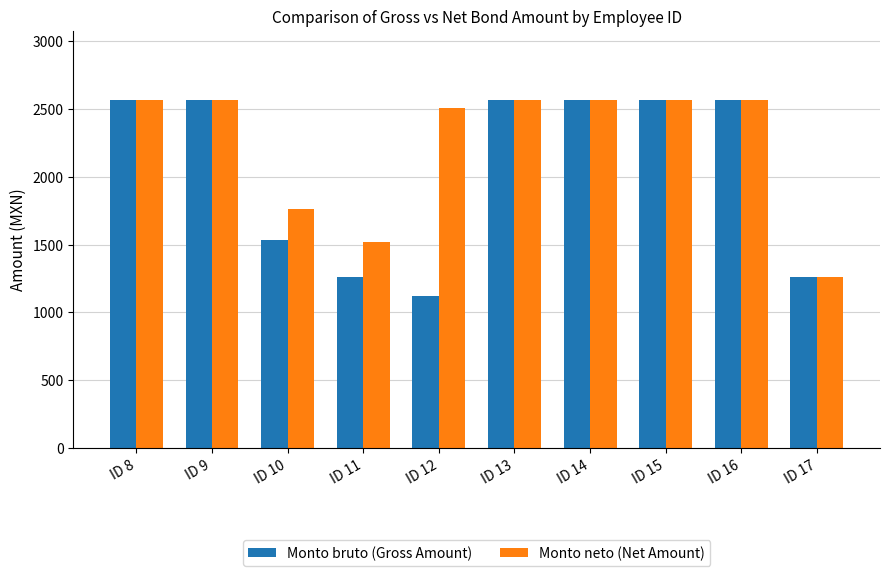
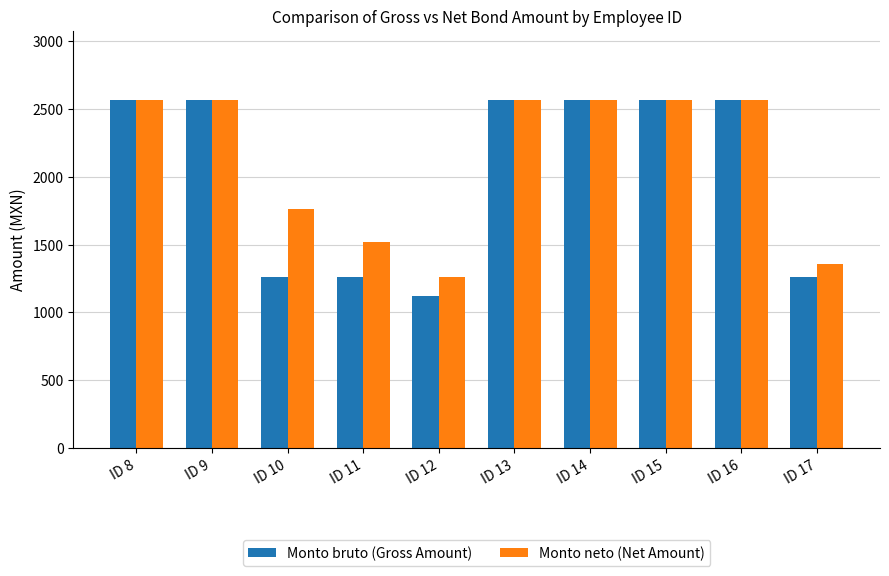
  {
    "Monto bruto (Gross Amount)": {
      "ID 8": 2560,
      "ID 9": 2560,
-     "ID 10": 1530,
+     "ID 10": 1260,
      "ID 11": 1260,
      "ID 12": 1120,
      "ID 13": 2560,
      "ID 14": 2560,
      "ID 15": 2560,
      "ID 16": 2560,
      "ID 17": 1260
    },
    "Monto neto (Net Amount)": {
      "ID 8": 2560,
      "ID 9": 2560,
      "ID 10": 1770,
      "ID 11": 1520,
-     "ID 12": 2510,
+     "ID 12": 1260,
      "ID 13": 2560,
      "ID 14": 2560,
      "ID 15": 2560,
      "ID 16": 2560,
-     "ID 17": 1260
+     "ID 17": 1360
    }
  }
